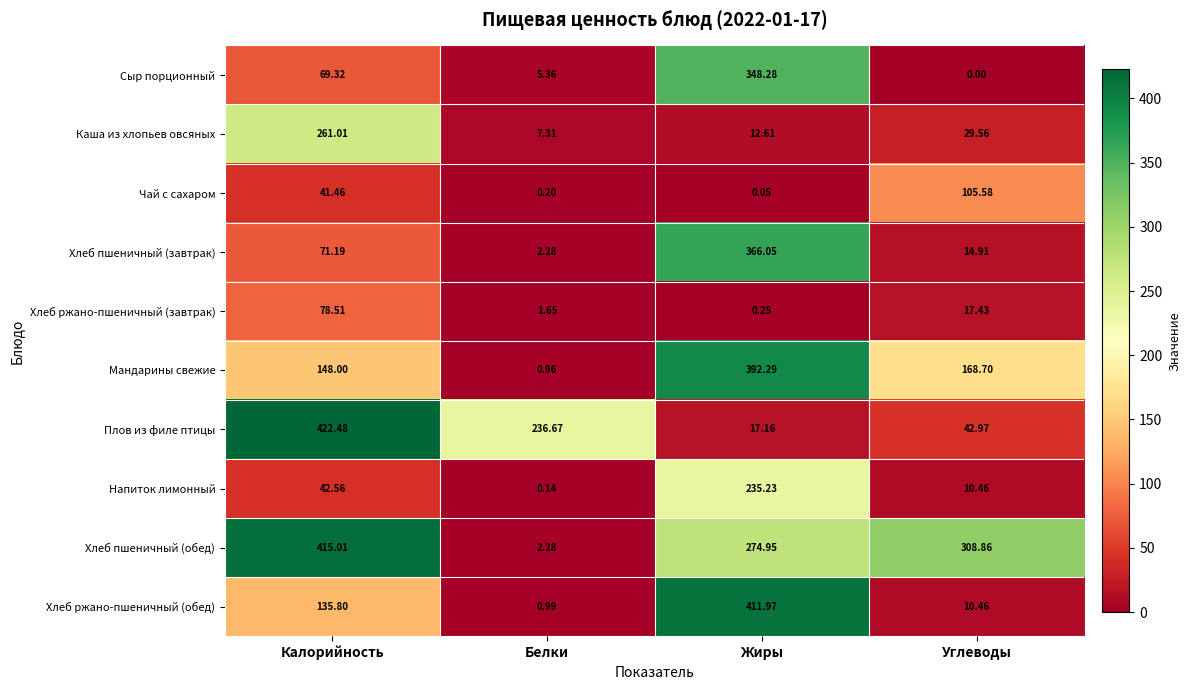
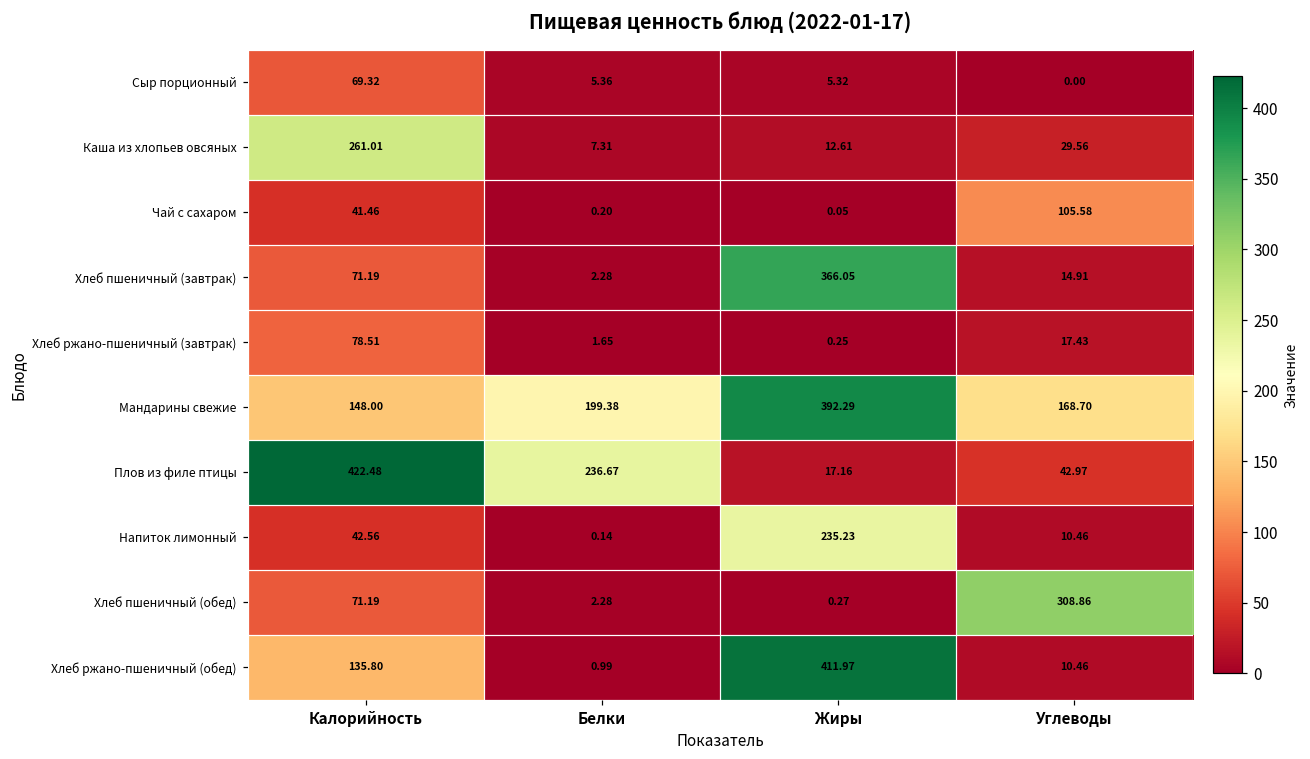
  {
    "Сыр порционный": {
      "Калорийность": 69.32,
      "Белки": 5.36,
-     "Жиры": 348.28,
+     "Жиры": 5.32,
      "Углеводы": 0.00
    },
    "Каша из хлопьев овсяных": {
      "Калорийность": 261.01,
      "Белки": 7.31,
      "Жиры": 12.61,
      "Углеводы": 29.56
    },
    "Чай с сахаром": {
      "Калорийность": 41.46,
      "Белки": 0.20,
      "Жиры": 0.05,
      "Углеводы": 105.58
    },
    "Хлеб пшеничный (завтрак)": {
      "Калорийность": 71.19,
      "Белки": 2.28,
      "Жиры": 366.05,
      "Углеводы": 14.91
    },
    "Хлеб ржано-пшеничный (завтрак)": {
      "Калорийность": 78.51,
      "Белки": 1.65,
      "Жиры": 0.25,
      "Углеводы": 17.43
    },
    "Мандарины свежие": {
      "Калорийность": 148.00,
-     "Белки": 0.96,
+     "Белки": 199.38,
      "Жиры": 392.29,
      "Углеводы": 168.70
    },
    "Плов из филе птицы": {
      "Калорийность": 422.48,
      "Белки": 236.67,
      "Жиры": 17.16,
      "Углеводы": 42.97
    },
    "Напиток лимонный": {
      "Калорийность": 42.56,
      "Белки": 0.14,
      "Жиры": 235.23,
      "Углеводы": 10.46
    },
    "Хлеб пшеничный (обед)": {
-     "Калорийность": 415.01,
+     "Калорийность": 71.19,
      "Белки": 2.28,
-     "Жиры": 274.95,
+     "Жиры": 0.27,
      "Углеводы": 308.86
    },
    "Хлеб ржано-пшеничный (обед)": {
      "Калорийность": 135.80,
      "Белки": 0.99,
      "Жиры": 411.97,
      "Углеводы": 10.46
    }
  }
